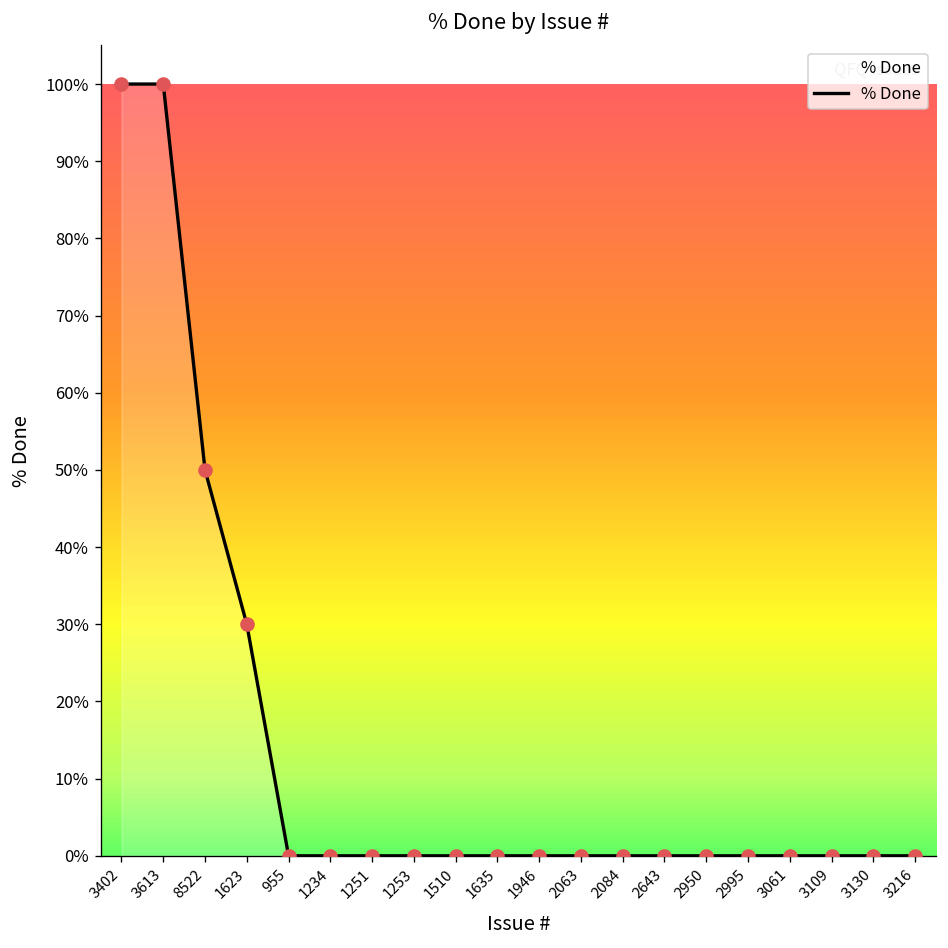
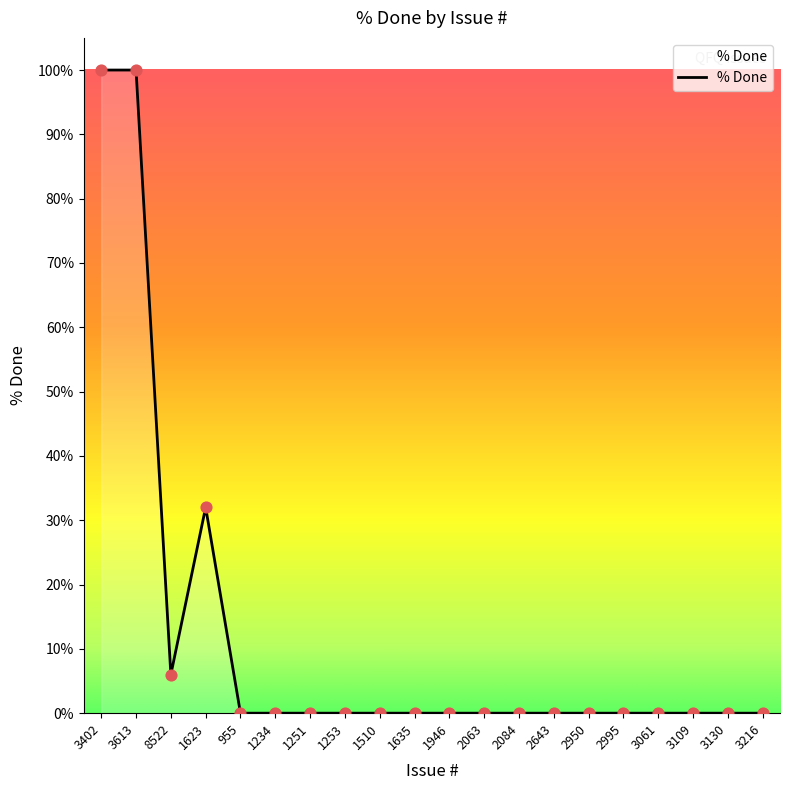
  {
    "3402": "100%",
    "3613": "100%",
-   "8522": "50%",
-   "1623": "30%",
+   "8522": "6%",
+   "1623": "32%",
    "955": "0%",
    "1234": "0%",
    "1251": "0%",
    "1253": "0%",
    "1510": "0%",
    "1635": "0%",
    "1946": "0%",
    "2063": "0%",
    "2084": "0%",
    "2643": "0%",
    "2950": "0%",
    "2995": "0%",
    "3061": "0%",
    "3109": "0%",
    "3130": "0%",
    "3216": "0%"
  }
